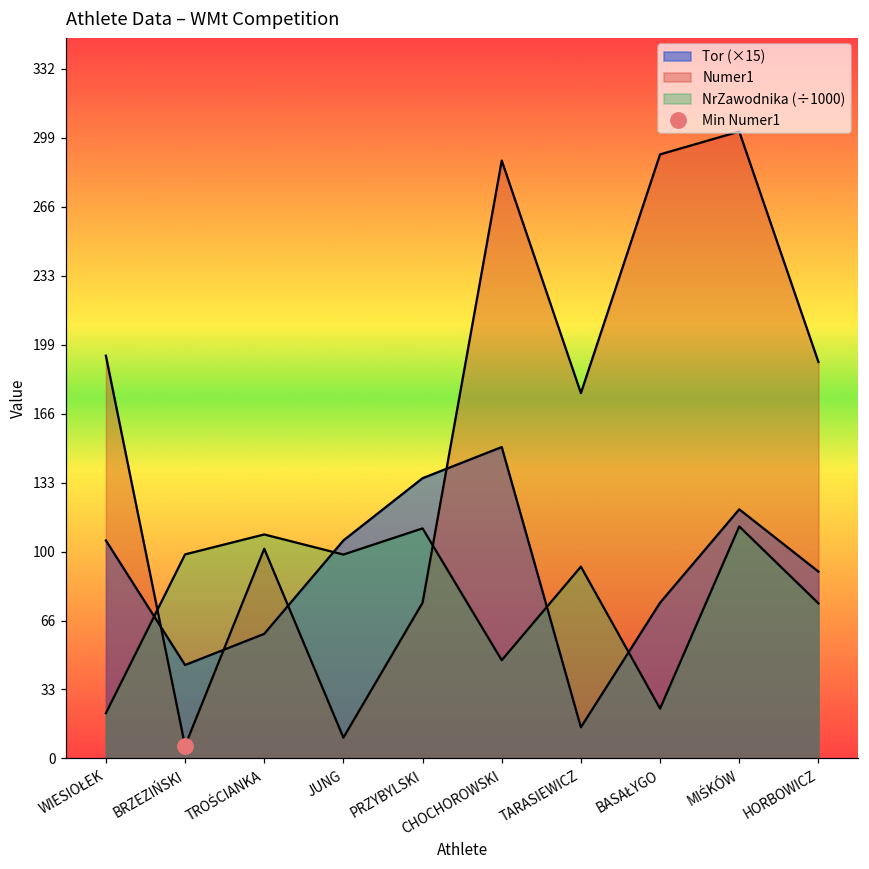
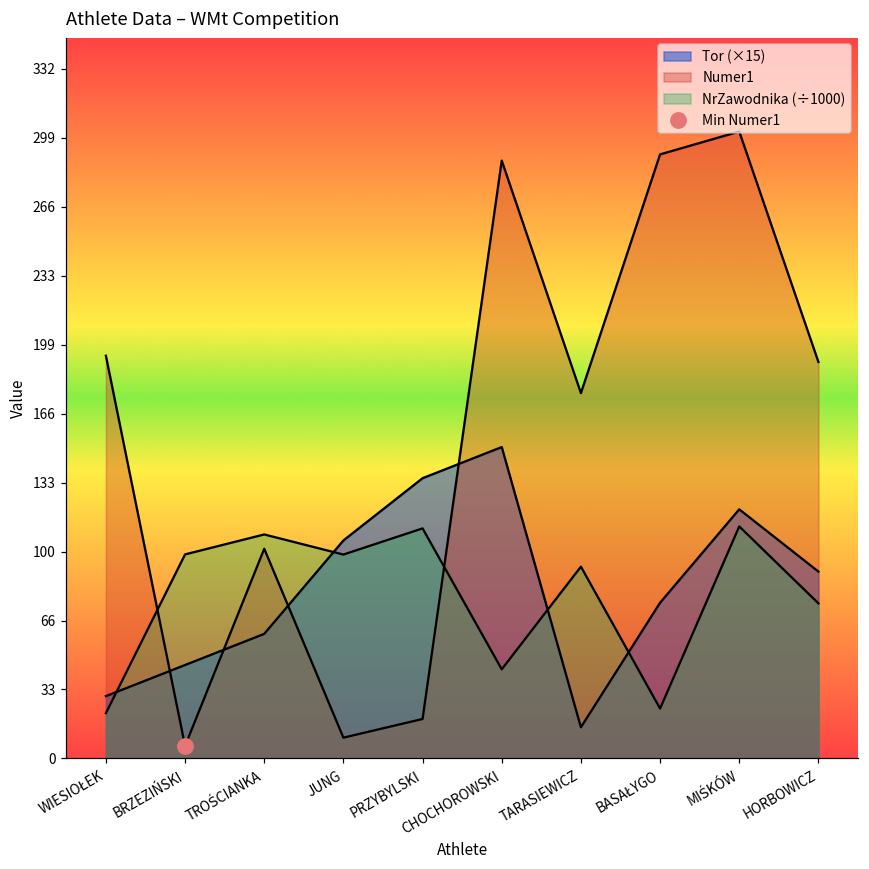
  {
    "Tor (×15)": {
-     "WIESIOŁEK": 105,
+     "WIESIOŁEK": 30,
      "BRZEZIŃSKI": 45,
      "TROŚCIANKA": 60,
      "JUNG": 105,
      "PRZYBYLSKI": 135,
      "CHOCHOROWSKI": 150,
      "TARASIEWICZ": 15,
      "BASAŁYGO": 75,
      "MIŚKÓW": 120,
      "HORBOWICZ": 90
    },
    "Numer1": {
      "WIESIOŁEK": 194,
      "TROŚCIANKA": 101,
      "JUNG": 10,
-     "PRZYBYLSKI": 75,
+     "PRZYBYLSKI": 19,
      "CHOCHOROWSKI": 288,
      "TARASIEWICZ": 176,
      "BASAŁYGO": 291,
      "HORBOWICZ": 191
    },
    "NrZawodnika (÷1000)": {
      "WIESIOŁEK": 22,
      "BRZEZIŃSKI": 98,
      "TROŚCIANKA": 108,
      "JUNG": 98,
      "PRZYBYLSKI": 111,
-     "CHOCHOROWSKI": 47,
+     "CHOCHOROWSKI": 43,
      "TARASIEWICZ": 92,
      "BASAŁYGO": 24,
      "MIŚKÓW": 112,
      "HORBOWICZ": 75
    }
  }
